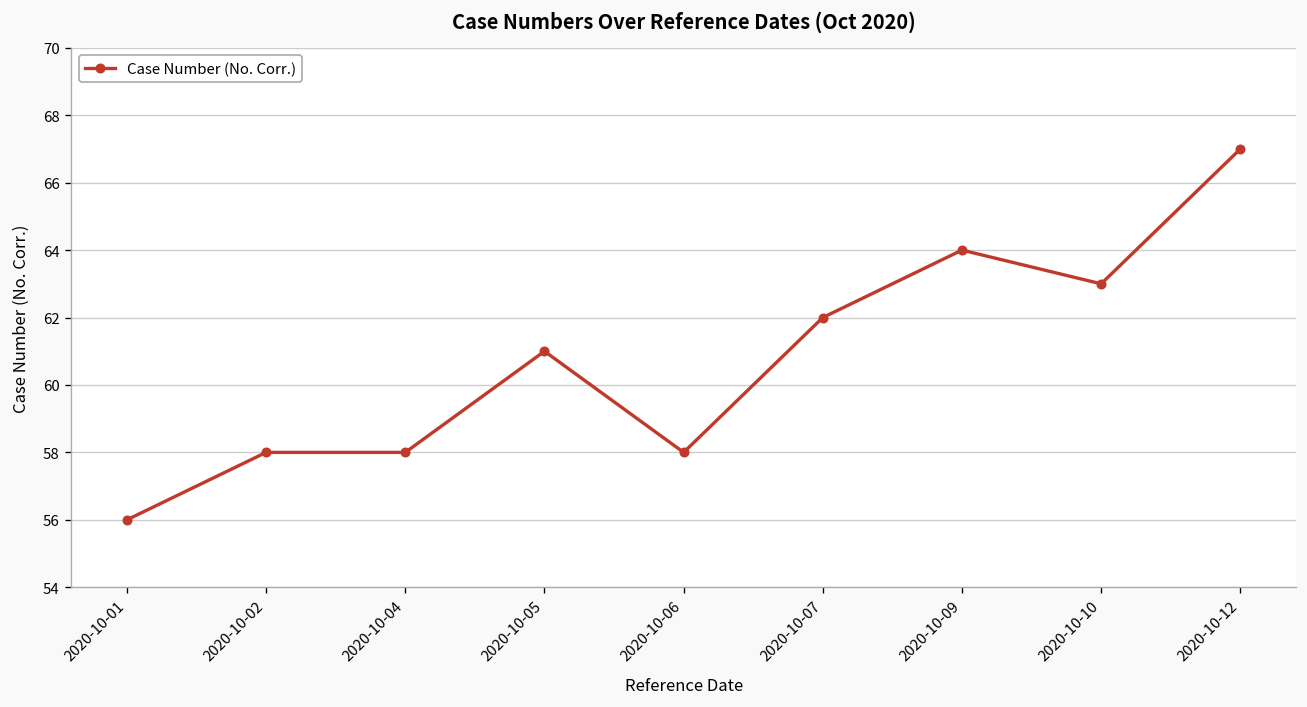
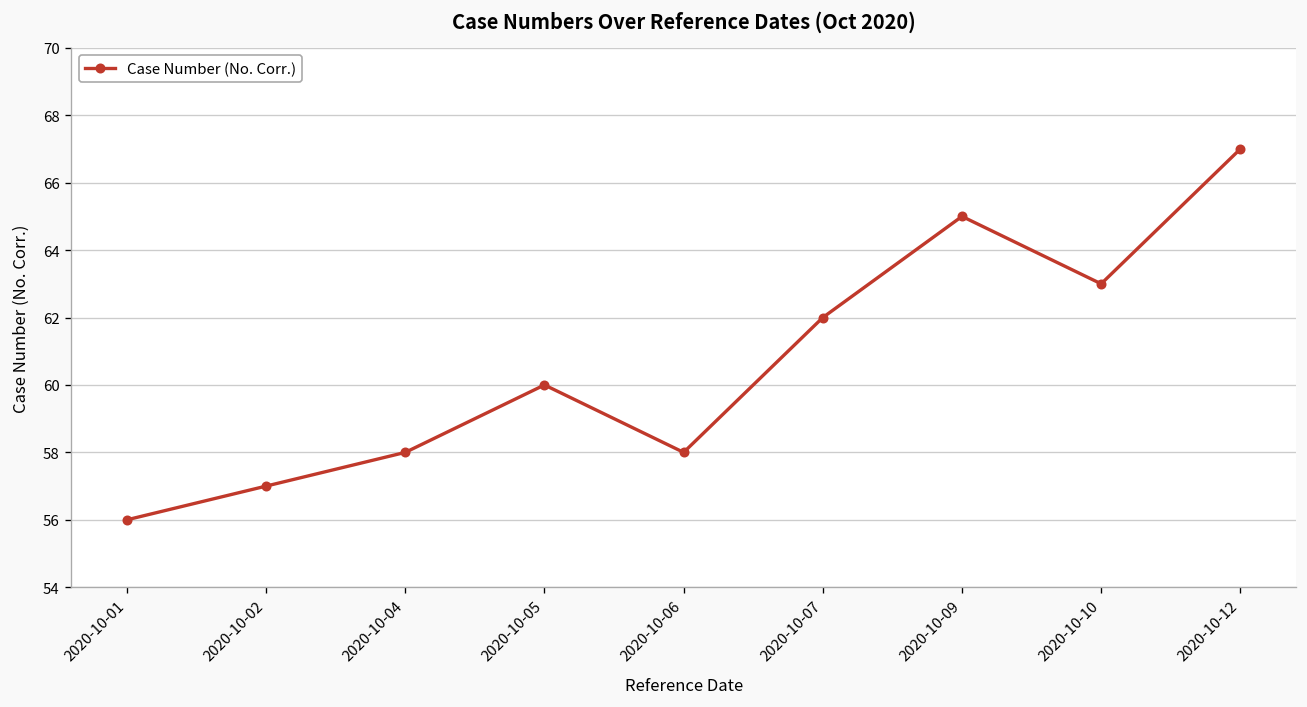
  {
    "2020-10-01": 56,
-   "2020-10-02": 58,
+   "2020-10-02": 57,
    "2020-10-04": 58,
-   "2020-10-05": 61,
+   "2020-10-05": 60,
    "2020-10-06": 58,
    "2020-10-07": 62,
-   "2020-10-09": 64,
+   "2020-10-09": 65,
    "2020-10-10": 63,
    "2020-10-12": 67
  }
